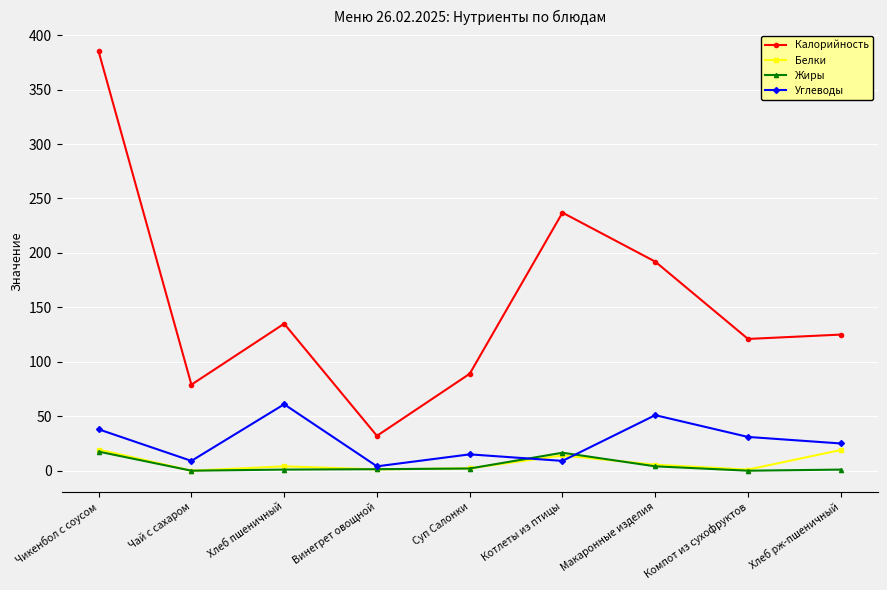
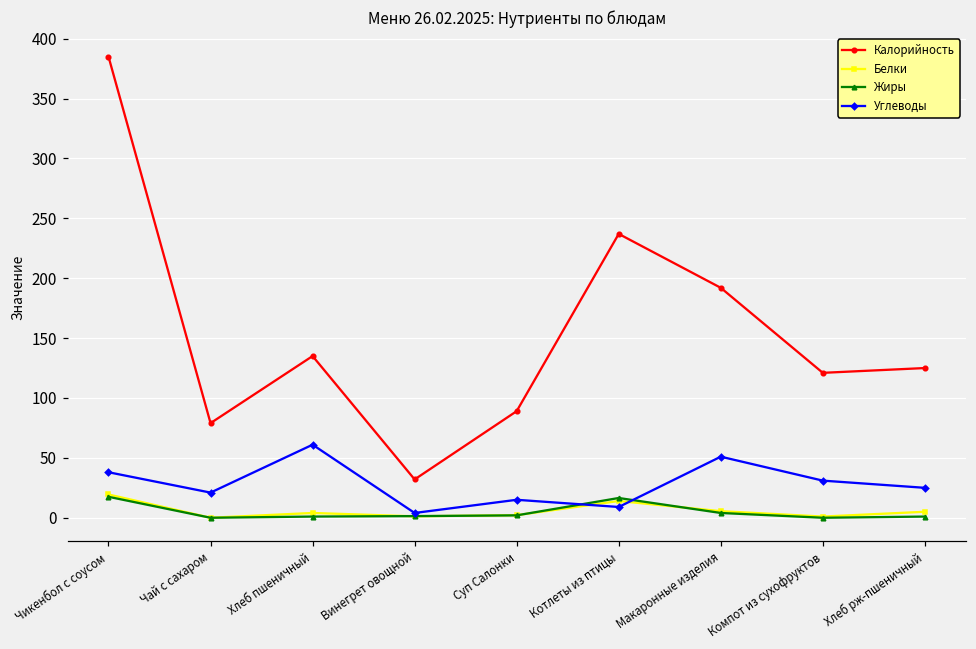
  {
    "Калорийность": {
      "Чикенбол с соусом": 385,
      "Чай с сахаром": 79,
      "Хлеб пшеничный": 135,
      "Винегрет овощной": 32,
      "Суп Салонки": 89,
      "Котлеты из птицы": 237,
      "Макаронные изделия": 192,
      "Компот из сухофруктов": 121,
      "Хлеб рж-пшеничный": 125
    },
    "Белки": {
      "Хлеб пшеничный": 4,
      "Котлеты из птицы": 14,
-     "Хлеб рж-пшеничный": 19
+     "Хлеб рж-пшеничный": 5
    },
    "Жиры": {
      "Хлеб пшеничный": 1,
      "Котлеты из птицы": 17,
      "Хлеб рж-пшеничный": 1
    },
    "Углеводы": {
      "Чикенбол с соусом": 38,
-     "Чай с сахаром": 9,
+     "Чай с сахаром": 21,
      "Хлеб пшеничный": 61,
      "Винегрет овощной": 4,
      "Суп Салонки": 15,
      "Котлеты из птицы": 9,
      "Макаронные изделия": 51,
      "Компот из сухофруктов": 31,
      "Хлеб рж-пшеничный": 25
    }
  }
